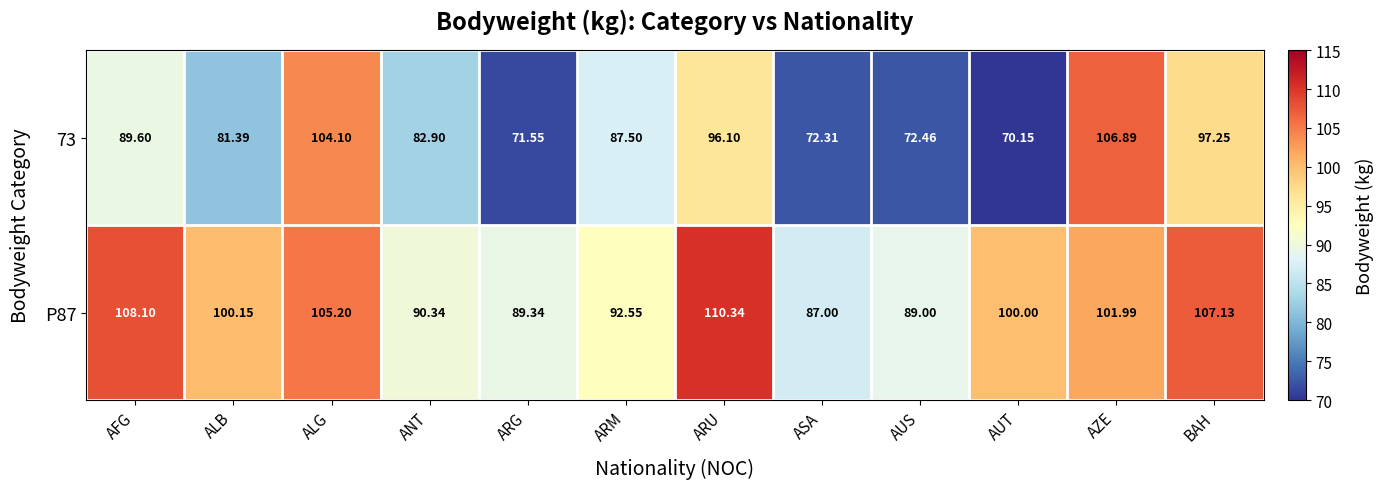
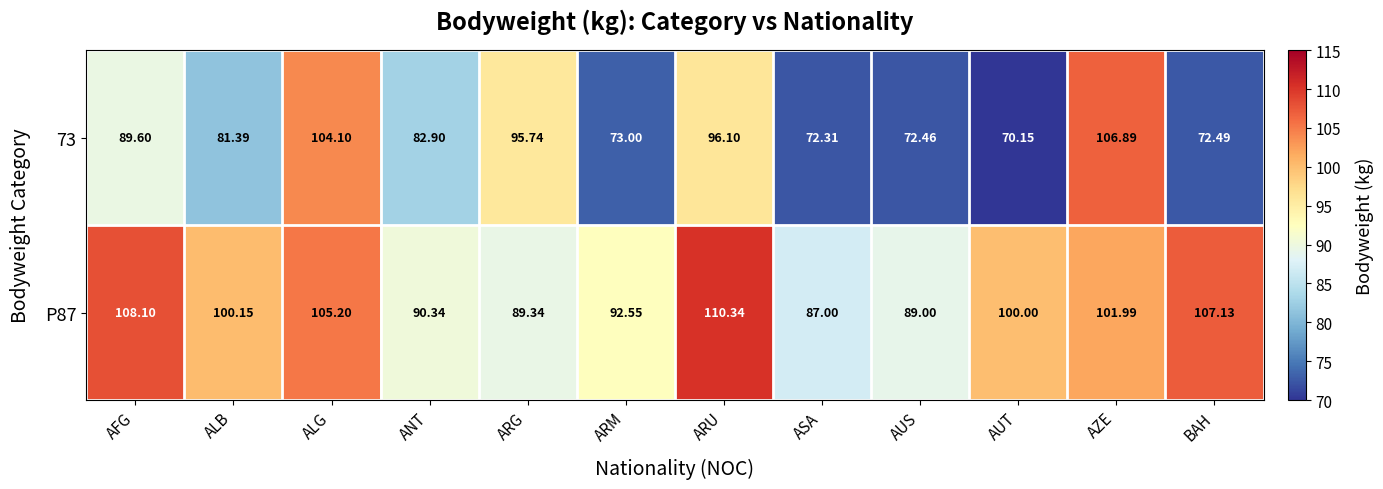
  {
    "73": {
      "AFG": 89.60,
      "ALB": 81.39,
      "ALG": 104.10,
      "ANT": 82.90,
-     "ARG": 71.55,
-     "ARM": 87.50,
+     "ARG": 95.74,
+     "ARM": 73.00,
      "ARU": 96.10,
      "ASA": 72.31,
      "AUS": 72.46,
      "AUT": 70.15,
      "AZE": 106.89,
-     "BAH": 97.25
+     "BAH": 72.49
    },
    "P87": {
      "AFG": 108.10,
      "ALB": 100.15,
      "ALG": 105.20,
      "ANT": 90.34,
      "ARG": 89.34,
      "ARM": 92.55,
      "ARU": 110.34,
      "ASA": 87.00,
      "AUS": 89.00,
      "AUT": 100.00,
      "AZE": 101.99,
      "BAH": 107.13
    }
  }
